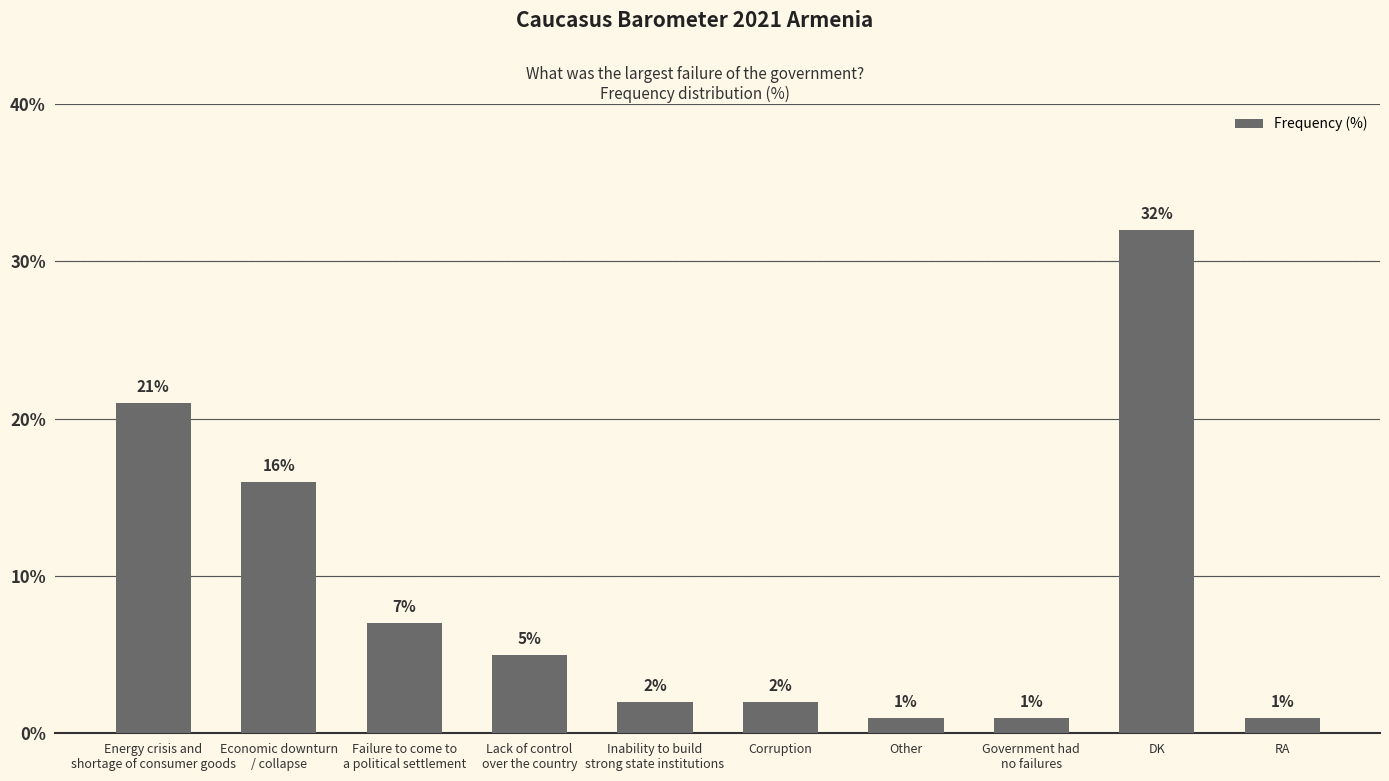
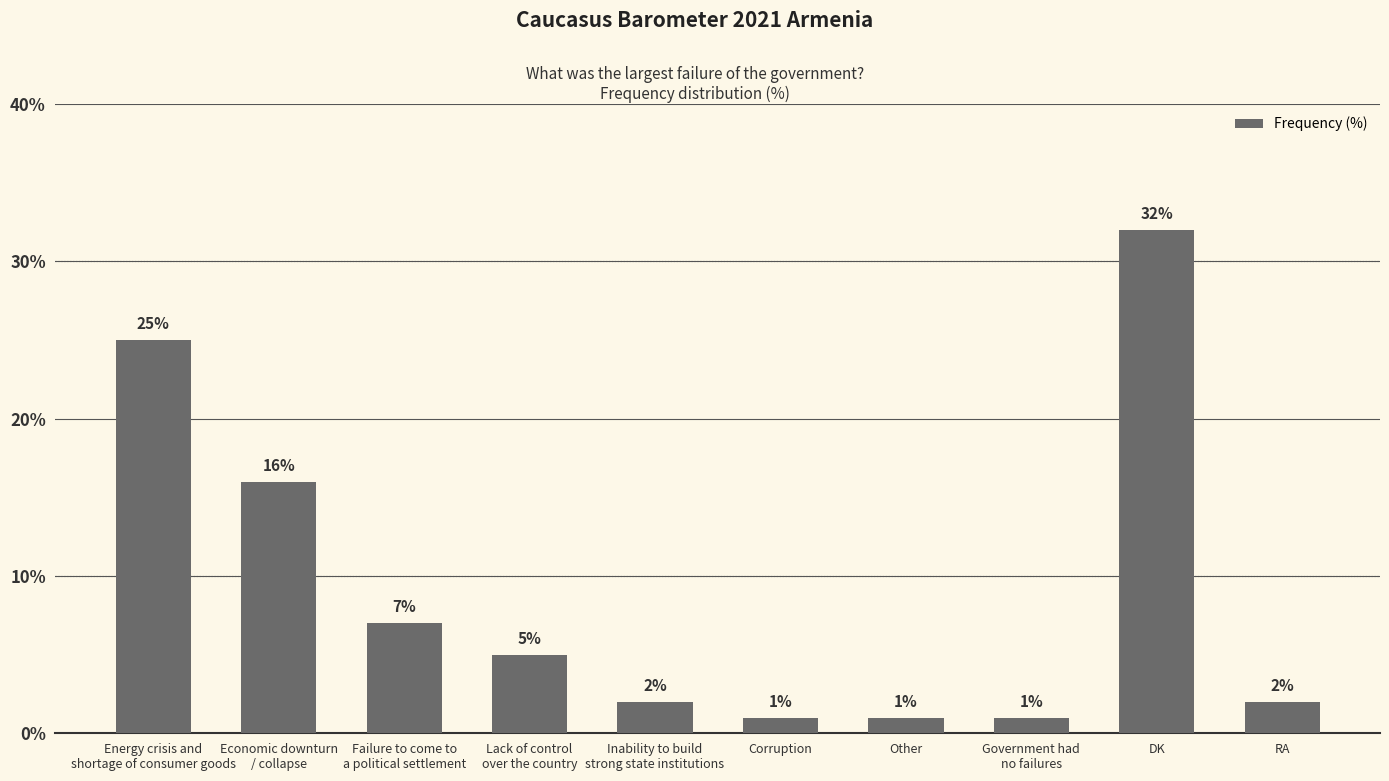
  {
-   "Energy crisis and shortage of consumer goods": "21%",
+   "Energy crisis and shortage of consumer goods": "25%",
    "Economic downturn / collapse": "16%",
    "Failure to come to a political settlement": "7%",
    "Lack of control over the country": "5%",
    "Inability to build strong state institutions": "2%",
-   "Corruption": "2%",
+   "Corruption": "1%",
    "Other": "1%",
    "Government had no failures": "1%",
    "DK": "32%",
-   "RA": "1%"
+   "RA": "2%"
  }
